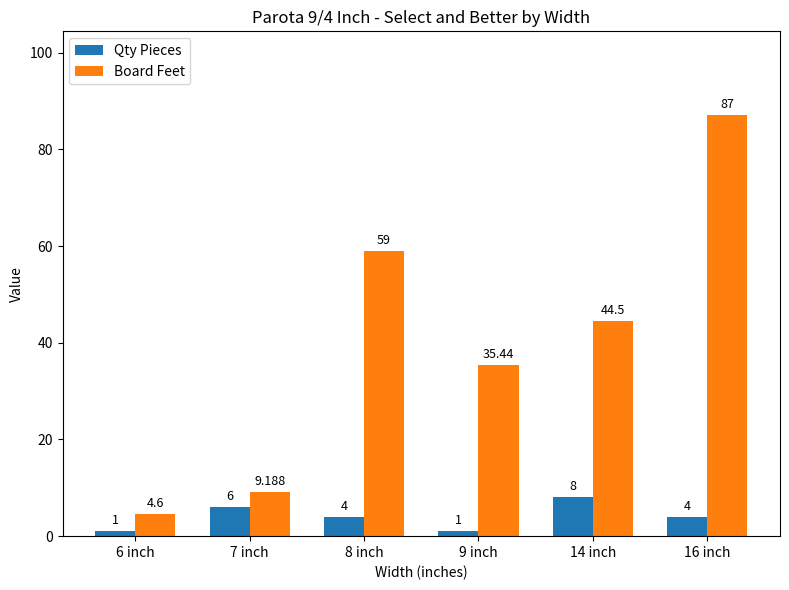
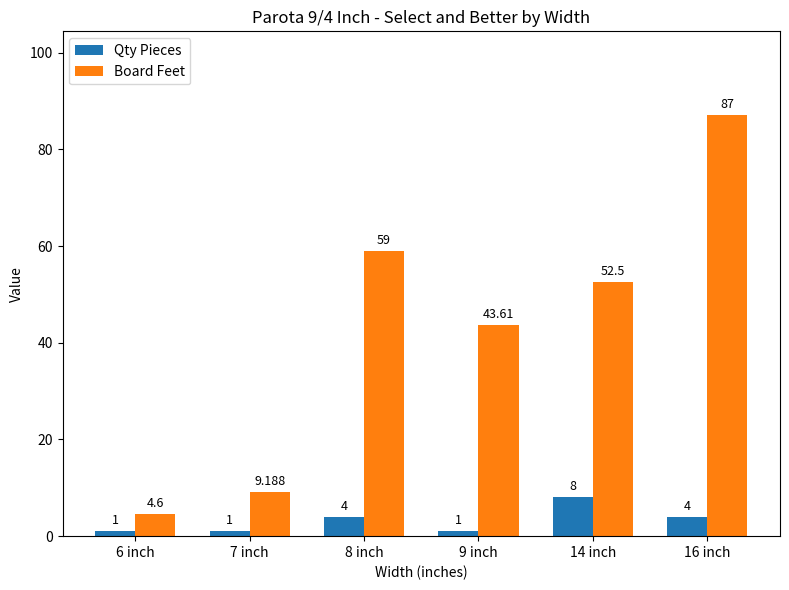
  {
    "Qty Pieces": {
      "6 inch": 1,
-     "7 inch": 6,
+     "7 inch": 1,
      "8 inch": 4,
      "9 inch": 1,
      "14 inch": 8,
      "16 inch": 4
    },
    "Board Feet": {
      "6 inch": 4.6,
      "7 inch": 9.188,
      "8 inch": 59,
-     "9 inch": 35.44,
-     "14 inch": 44.5,
+     "9 inch": 43.61,
+     "14 inch": 52.5,
      "16 inch": 87
    }
  }
